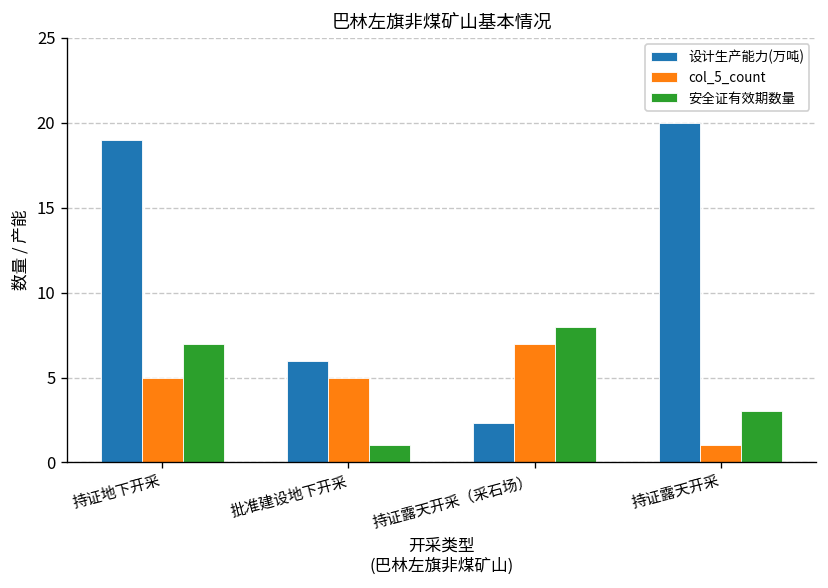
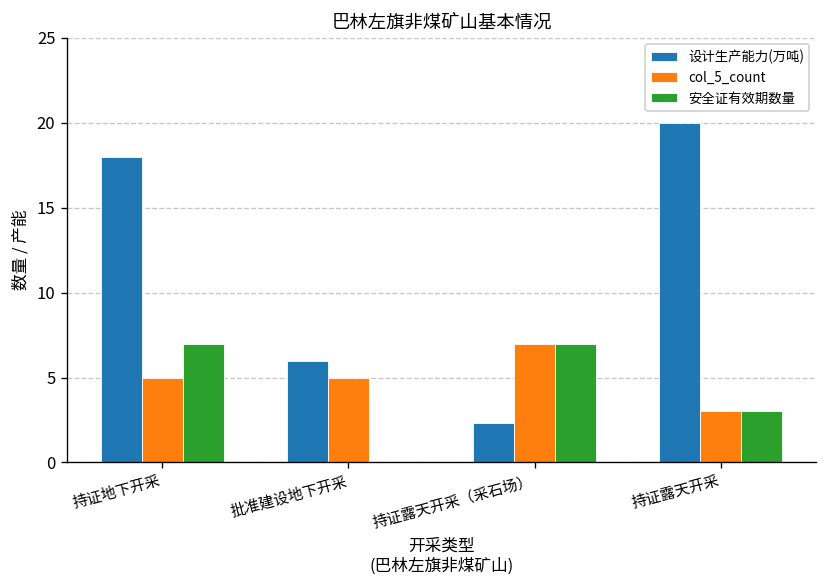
  {
    "设计生产能力(万吨)": {
-     "持证地下开采": 19,
+     "持证地下开采": 18,
      "批准建设地下开采": 6,
      "持证露天开采（采石场）": 2.3,
      "持证露天开采": 20
    },
    "col_5_count": {
      "持证地下开采": 5,
      "批准建设地下开采": 5,
      "持证露天开采（采石场）": 7,
-     "持证露天开采": 1
+     "持证露天开采": 3
    },
    "安全证有效期数量": {
      "持证地下开采": 7,
-     "批准建设地下开采": 1,
-     "持证露天开采（采石场）": 8,
+     "批准建设地下开采": 0,
+     "持证露天开采（采石场）": 7,
      "持证露天开采": 3
    }
  }
